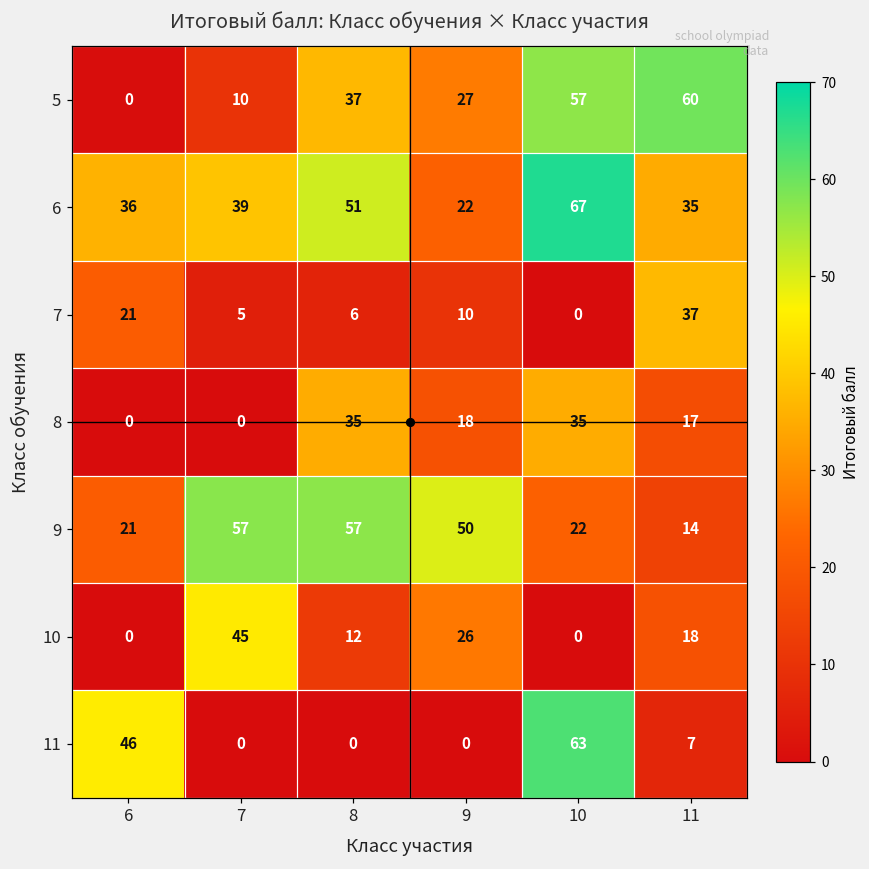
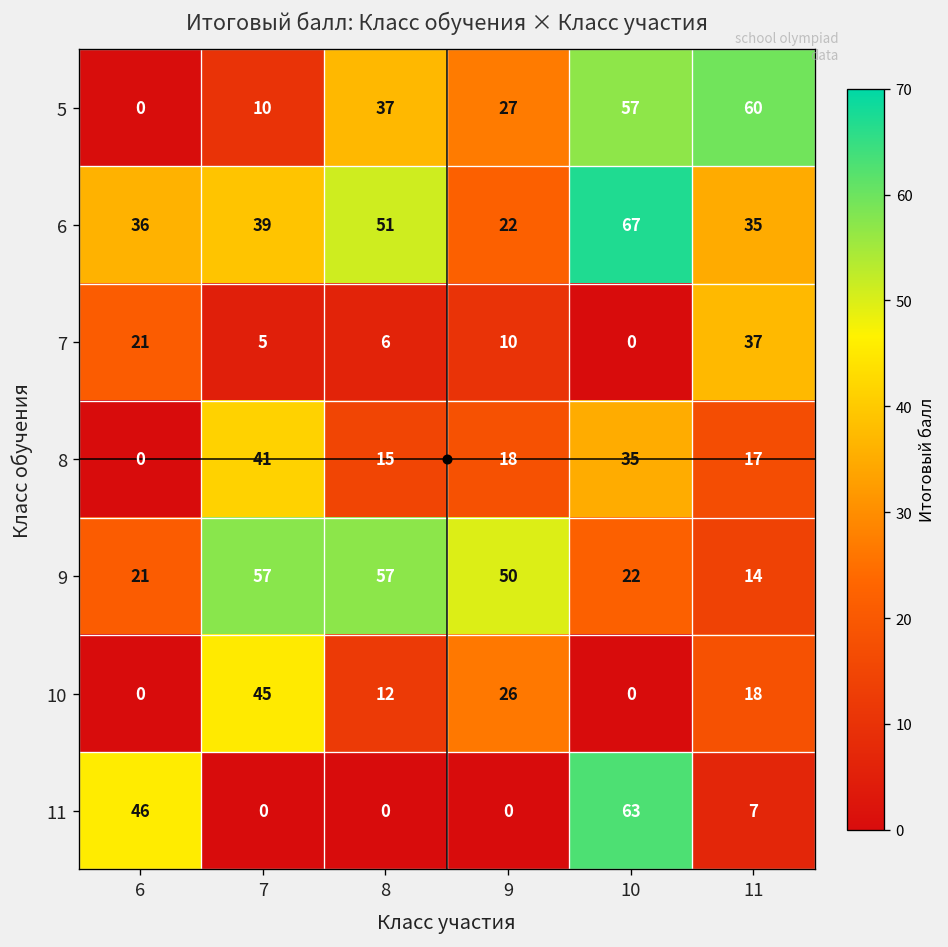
  {
    "5": {
      "6": 0,
      "7": 10,
      "8": 37,
      "9": 27,
      "10": 57,
      "11": 60
    },
    "6": {
      "6": 36,
      "7": 39,
      "8": 51,
      "9": 22,
      "10": 67,
      "11": 35
    },
    "7": {
      "6": 21,
      "7": 5,
      "8": 6,
      "9": 10,
      "10": 0,
      "11": 37
    },
    "8": {
      "6": 0,
-     "7": 0,
-     "8": 35,
+     "7": 41,
+     "8": 15,
      "9": 18,
      "10": 35,
      "11": 17
    },
    "9": {
      "6": 21,
      "7": 57,
      "8": 57,
      "9": 50,
      "10": 22,
      "11": 14
    },
    "10": {
      "6": 0,
      "7": 45,
      "8": 12,
      "9": 26,
      "10": 0,
      "11": 18
    },
    "11": {
      "6": 46,
      "7": 0,
      "8": 0,
      "9": 0,
      "10": 63,
      "11": 7
    }
  }
